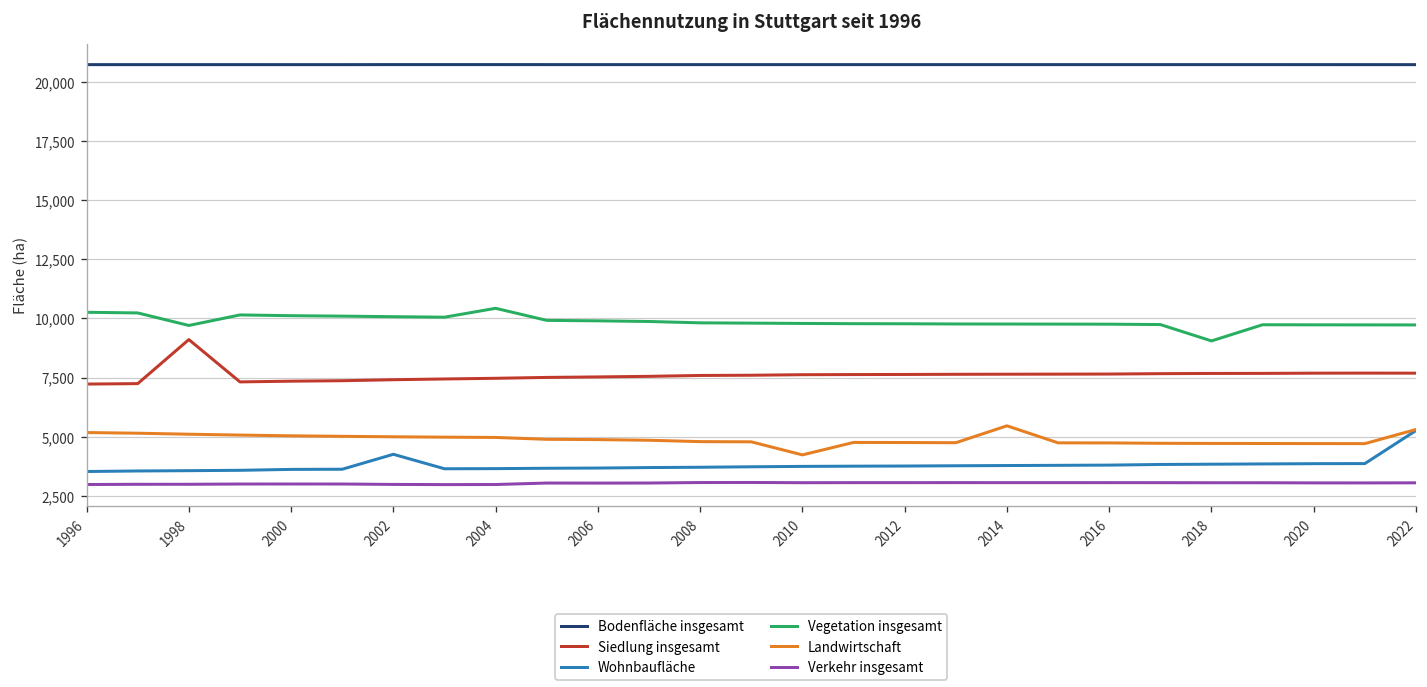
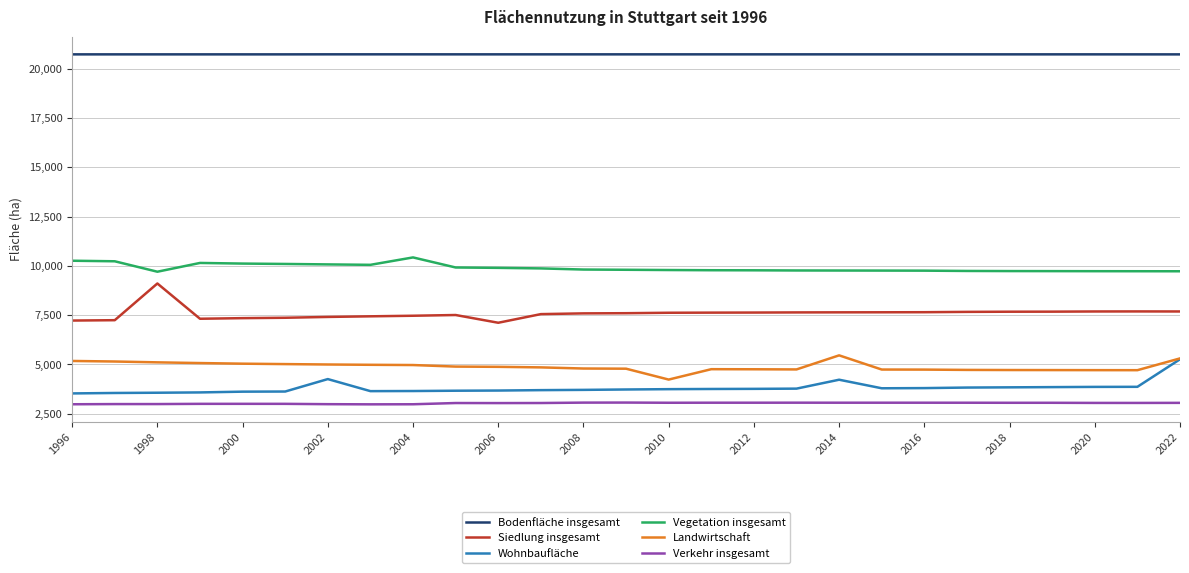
  {
    "Bodenfläche insgesamt": {
      "1996": "20,700",
      "1998": "20,700",
      "2000": "20,700",
      "2002": "20,700",
      "2004": "20,700",
      "2006": "20,700",
      "2008": "20,700",
      "2010": "20,700",
      "2012": "20,700",
      "2014": "20,700",
      "2016": "20,700",
      "2018": "20,700",
      "2020": "20,700",
      "2022": "20,700"
    },
    "Siedlung insgesamt": {
      "1996": "7,200",
      "1998": "9,100",
      "2000": "7,300",
      "2002": "7,400",
      "2004": "7,500",
-     "2006": "7,500",
+     "2006": "7,100",
      "2008": "7,600",
      "2010": "7,600",
      "2012": "7,600",
      "2014": "7,600",
      "2016": "7,600",
      "2018": "7,700",
      "2020": "7,700",
      "2022": "7,700"
    },
    "Wohnbaufläche": {
      "1996": "3,500",
      "1998": "3,600",
      "2000": "3,600",
      "2002": "4,300",
      "2004": "3,600",
      "2006": "3,700",
      "2008": "3,700",
      "2010": "3,700",
      "2012": "3,800",
-     "2014": "3,800",
+     "2014": "4,200",
      "2016": "3,800",
      "2018": "3,800",
      "2020": "3,900"
    },
    "Vegetation insgesamt": {
      "1996": "10,300",
      "1998": "9,700",
      "2000": "10,100",
      "2002": "10,100",
      "2004": "10,400",
      "2006": "9,900",
      "2008": "9,800",
      "2010": "9,800",
      "2012": "9,800",
      "2014": "9,800",
      "2016": "9,800",
-     "2018": "9,100",
+     "2018": "9,700",
      "2020": "9,700",
      "2022": "9,700"
    },
    "Landwirtschaft": {
      "1996": "5,200",
      "1998": "5,100",
      "2000": "5,000",
      "2002": "5,000",
      "2004": "5,000",
      "2006": "4,900",
      "2008": "4,800",
      "2010": "4,200",
      "2012": "4,800",
      "2014": "5,500",
      "2016": "4,700",
      "2018": "4,700",
      "2020": "4,700"
    },
    "Verkehr insgesamt": {
      "1996": "3,000",
      "1998": "3,000",
      "2000": "3,000",
      "2002": "3,000",
      "2004": "3,000",
      "2006": "3,000",
      "2008": "3,100",
      "2010": "3,100",
      "2012": "3,100",
      "2014": "3,100",
      "2016": "3,100",
      "2018": "3,100",
      "2020": "3,000",
      "2022": "3,000"
    }
  }
